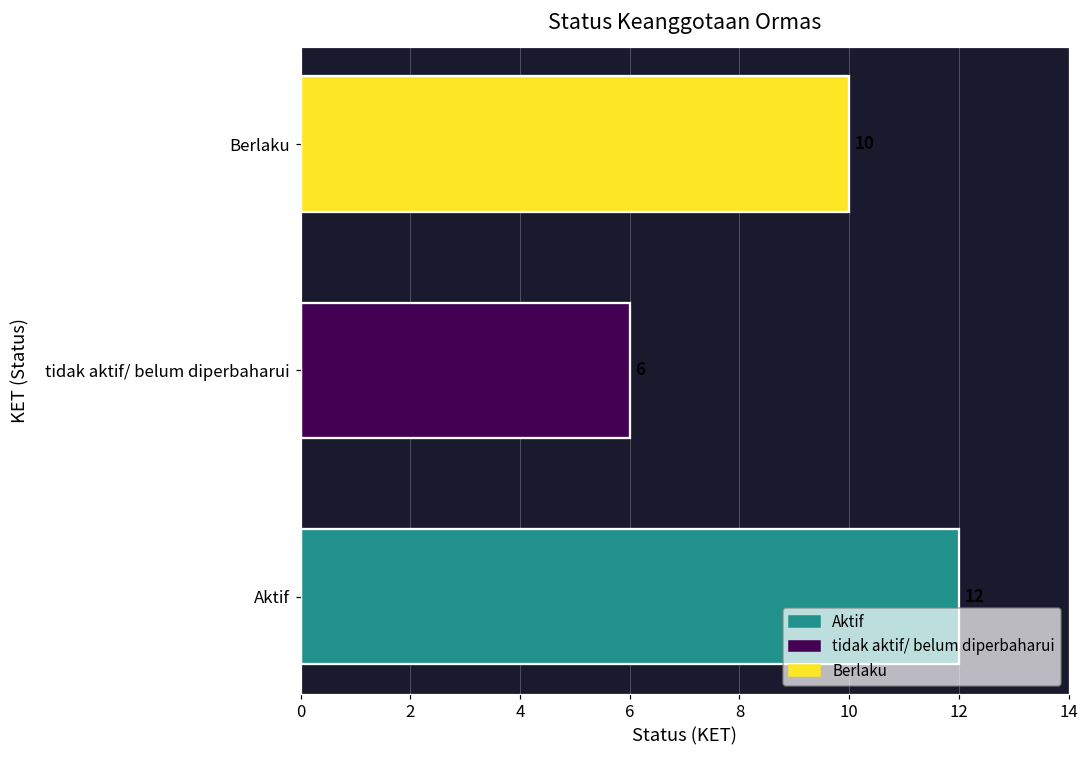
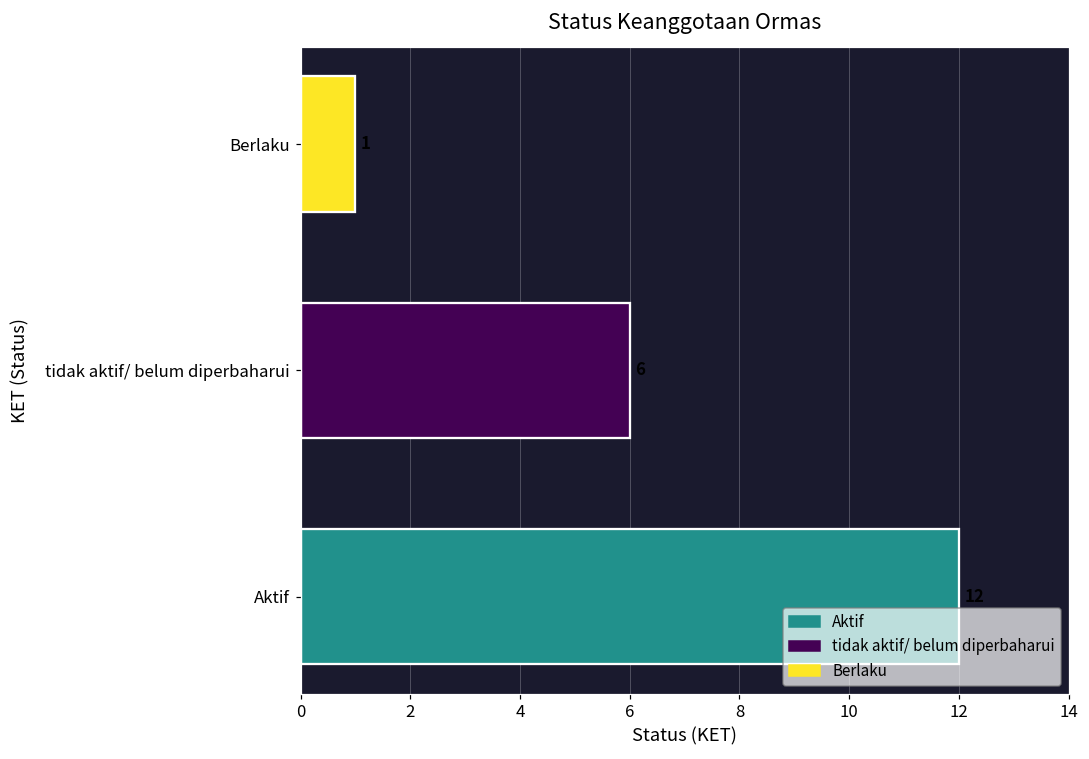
  {
-   "Berlaku": 10,
+   "Berlaku": 1,
    "tidak aktif/ belum diperbaharui": 6,
    "Aktif": 12
  }
